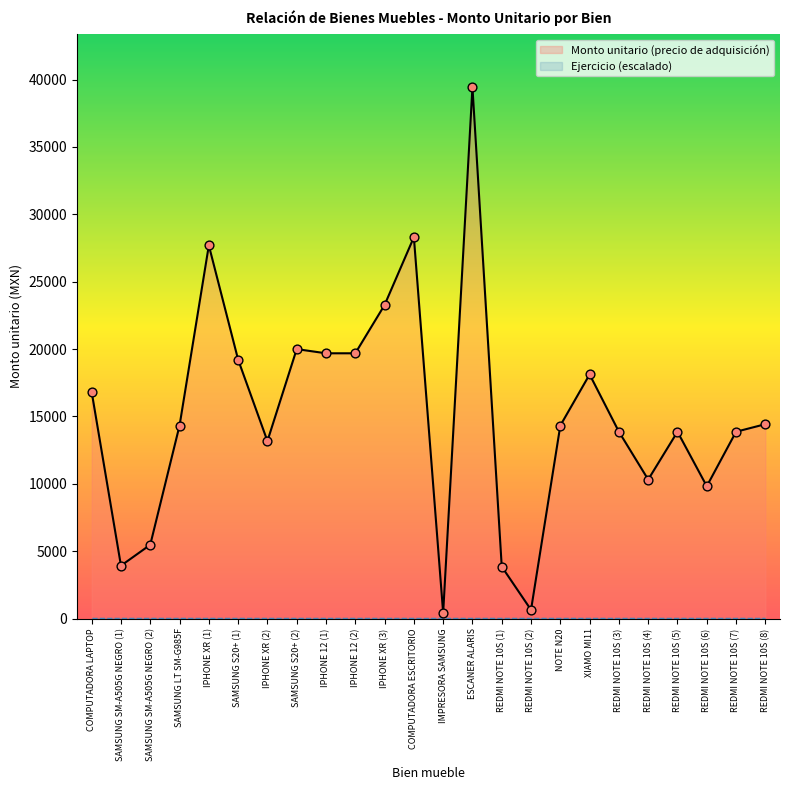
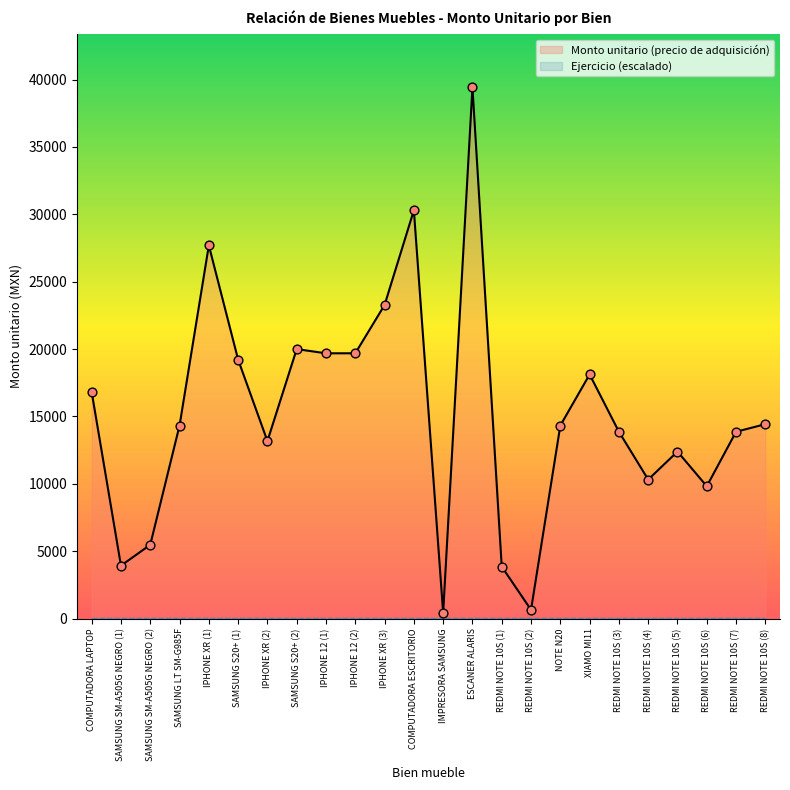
  {
    "Monto unitario (precio de adquisición)": {
      "COMPUTADORA LAPTOP": 16800,
      "SAMSUNG SM-A505G NEGRO (1)": 3900,
      "SAMSUNG SM-A505G NEGRO (2)": 5500,
      "SAMSUNG LT SM-G985F": 14300,
      "IPHONE XR (1)": 27700,
      "SAMSUNG S20+ (1)": 19200,
      "IPHONE XR (2)": 13200,
      "SAMSUNG S20+ (2)": 20000,
      "IPHONE 12 (1)": 19700,
      "IPHONE 12 (2)": 19700,
      "IPHONE XR (3)": 23300,
-     "COMPUTADORA ESCRITORIO": 28300,
+     "COMPUTADORA ESCRITORIO": 30300,
      "IMPRESORA SAMSUNG": 400,
      "ESCANER ALARIS": 39400,
      "REDMI NOTE 10S (1)": 3900,
      "REDMI NOTE 10S (2)": 600,
      "NOTE N20": 14300,
      "XIAMO MI11": 18100,
      "REDMI NOTE 10S (3)": 13900,
      "REDMI NOTE 10S (4)": 10300,
-     "REDMI NOTE 10S (5)": 13900,
+     "REDMI NOTE 10S (5)": 12400,
      "REDMI NOTE 10S (6)": 9800,
      "REDMI NOTE 10S (7)": 13900,
      "REDMI NOTE 10S (8)": 14400
    },
    "Ejercicio (escalado)": {
      "COMPUTADORA LAPTOP": 0,
      "SAMSUNG SM-A505G NEGRO (1)": 0,
      "SAMSUNG SM-A505G NEGRO (2)": 0,
      "SAMSUNG LT SM-G985F": 0,
      "IPHONE XR (1)": 0,
      "SAMSUNG S20+ (1)": 0,
      "IPHONE XR (2)": 0,
      "SAMSUNG S20+ (2)": 0,
      "IPHONE 12 (1)": 0,
      "IPHONE 12 (2)": 0,
      "IPHONE XR (3)": 0,
      "COMPUTADORA ESCRITORIO": 0,
      "IMPRESORA SAMSUNG": 0,
      "ESCANER ALARIS": 0,
      "REDMI NOTE 10S (1)": 0,
      "REDMI NOTE 10S (2)": 0,
      "NOTE N20": 0,
      "XIAMO MI11": 0,
      "REDMI NOTE 10S (3)": 0,
      "REDMI NOTE 10S (4)": 0,
      "REDMI NOTE 10S (5)": 0,
      "REDMI NOTE 10S (6)": 0,
      "REDMI NOTE 10S (7)": 0,
      "REDMI NOTE 10S (8)": 0
    }
  }
